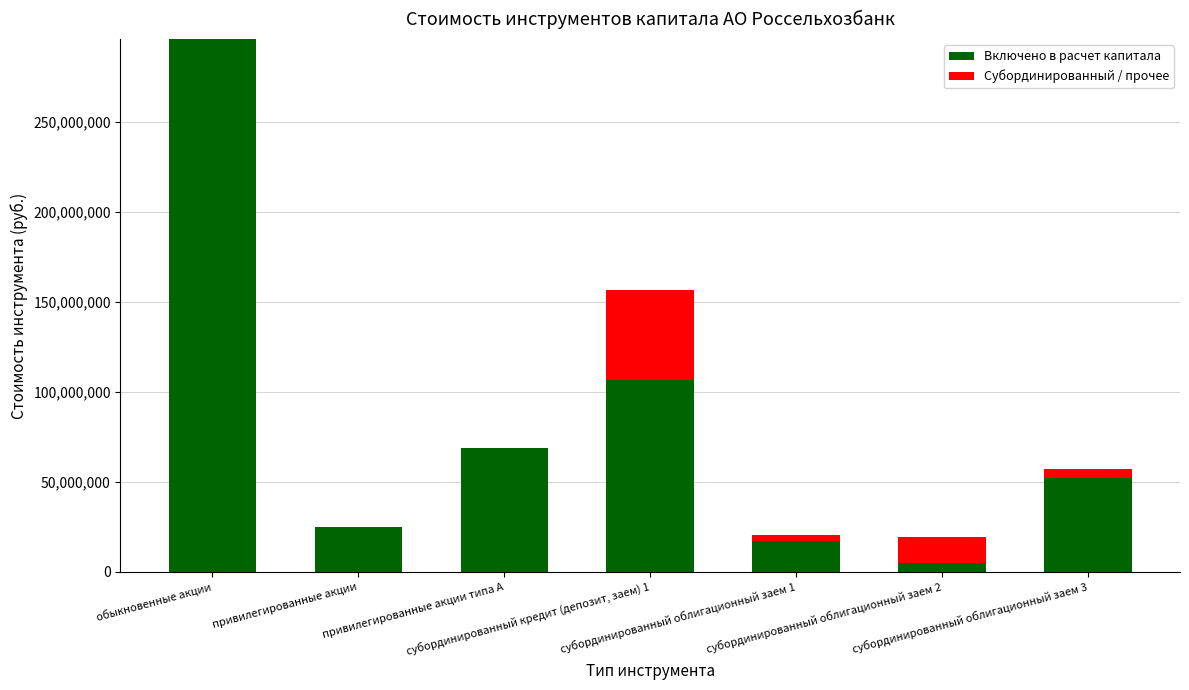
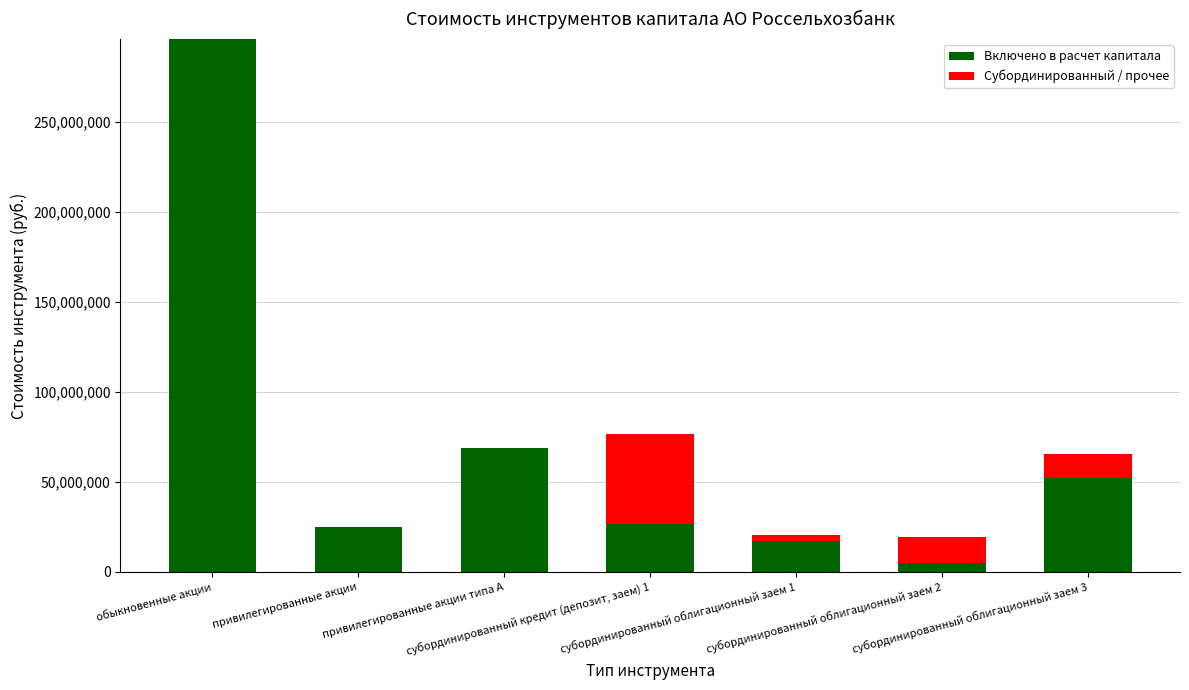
  {
    "Включено в расчет капитала": {
      "обыкновенные акции": "296,000,000",
      "привилегированные акции": "25,000,000",
      "привилегированные акции типа А": "69,000,000",
-     "субординированный кредит (депозит, заем) 1": "107,000,000",
+     "субординированный кредит (депозит, заем) 1": "27,000,000",
      "субординированный облигационный заем 1": "17,000,000",
      "субординированный облигационный заем 2": "5,000,000",
      "субординированный облигационный заем 3": "52,000,000"
    },
    "Субординированный / прочее": {
      "обыкновенные акции": "0",
      "привилегированные акции": "0",
      "привилегированные акции типа А": "0",
      "субординированный кредит (депозит, заем) 1": "50,000,000",
      "субординированный облигационный заем 1": "3,000,000",
      "субординированный облигационный заем 2": "15,000,000",
-     "субординированный облигационный заем 3": "5,000,000"
+     "субординированный облигационный заем 3": "13,000,000"
    }
  }
